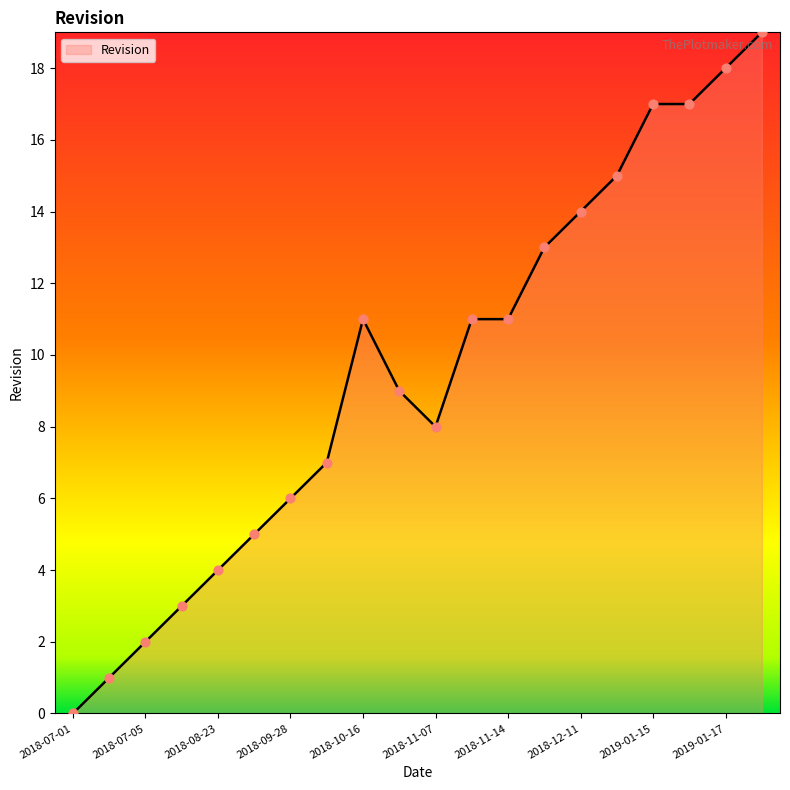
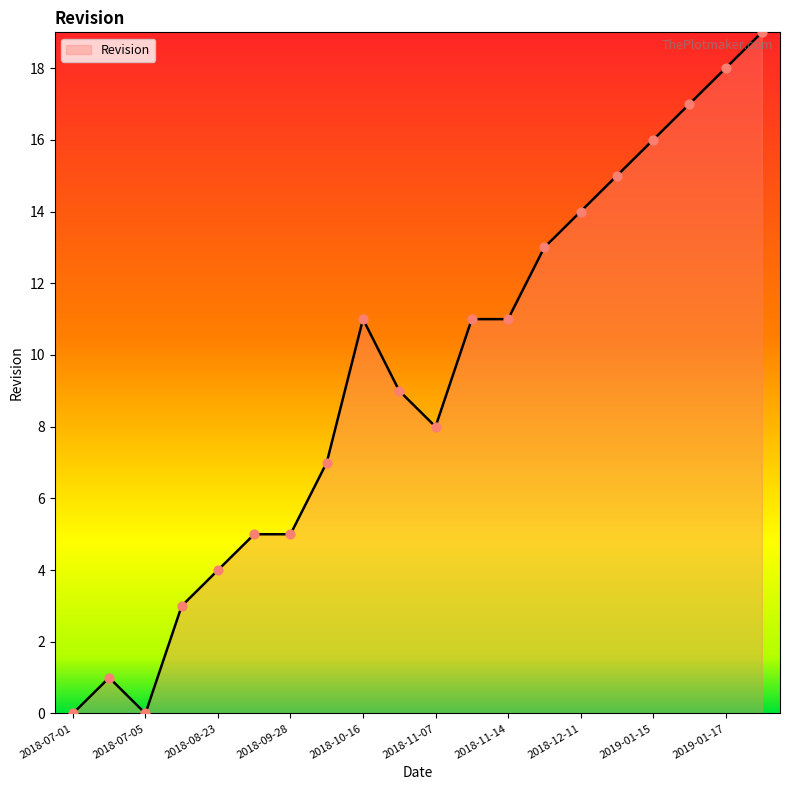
  {
    "2018-07-01": 0,
-   "2018-07-05": 2,
+   "2018-07-05": 0,
    "2018-08-23": 4,
-   "2018-09-28": 6,
+   "2018-09-28": 5,
    "2018-10-16": 11,
    "2018-11-07": 8,
    "2018-11-14": 11,
    "2018-12-11": 14,
-   "2019-01-15": 17
+   "2019-01-15": 16
  }
